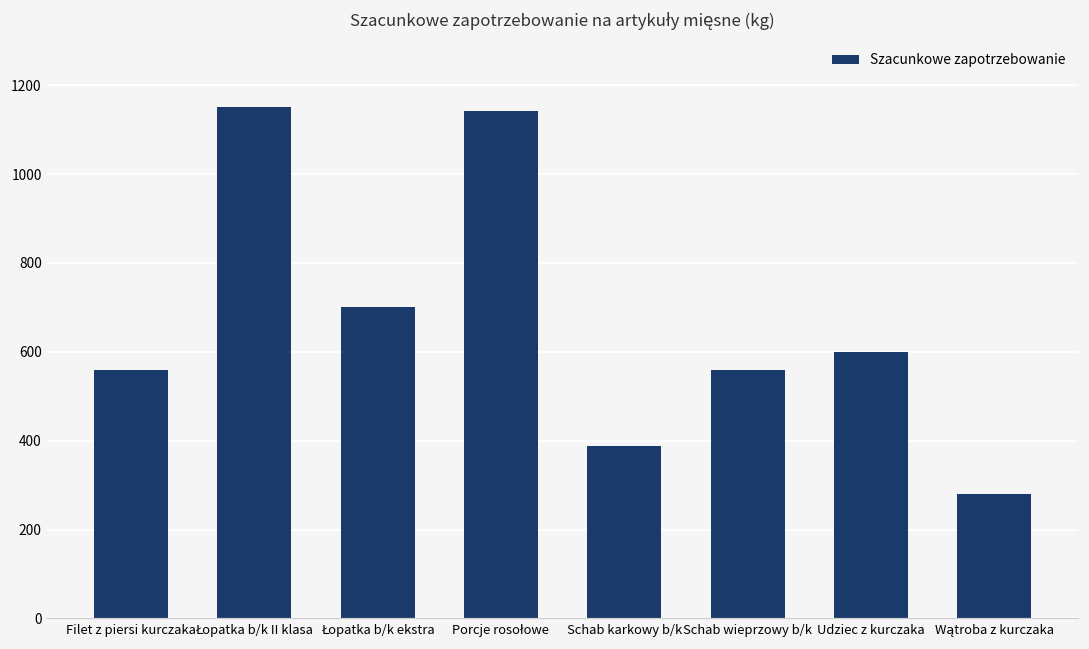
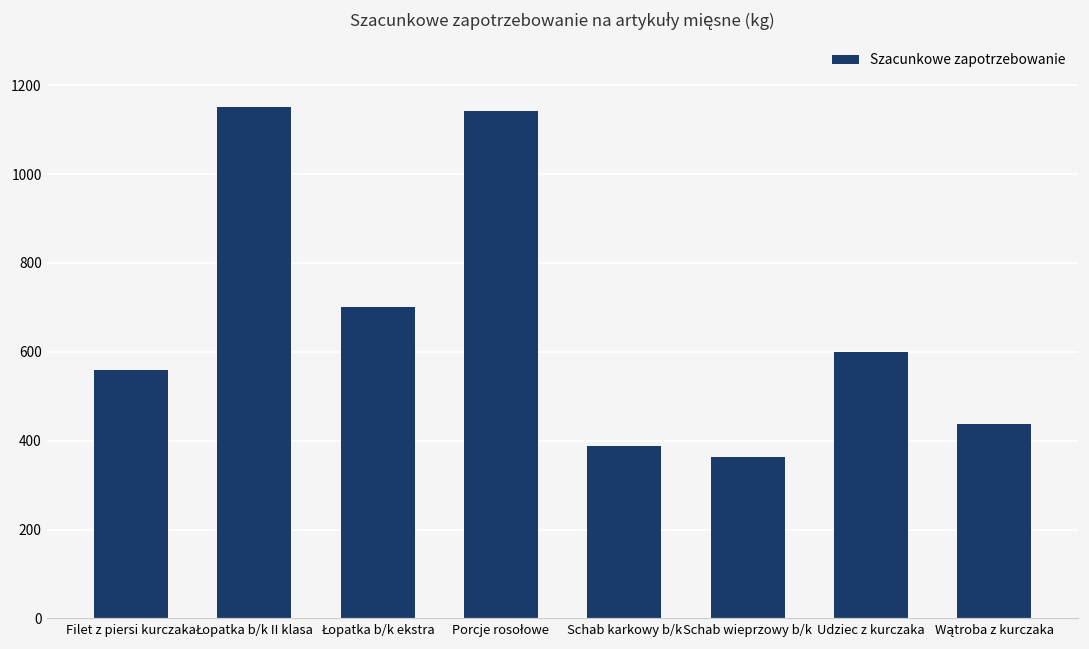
  {
    "Filet z piersi kurczaka": 560,
    "Łopatka b/k II klasa": 1150,
    "Łopatka b/k ekstra": 700,
    "Porcje rosołowe": 1140,
    "Schab karkowy b/k": 390,
-   "Schab wieprzowy b/k": 560,
+   "Schab wieprzowy b/k": 360,
    "Udziec z kurczaka": 600,
-   "Wątroba z kurczaka": 280
+   "Wątroba z kurczaka": 440
  }
